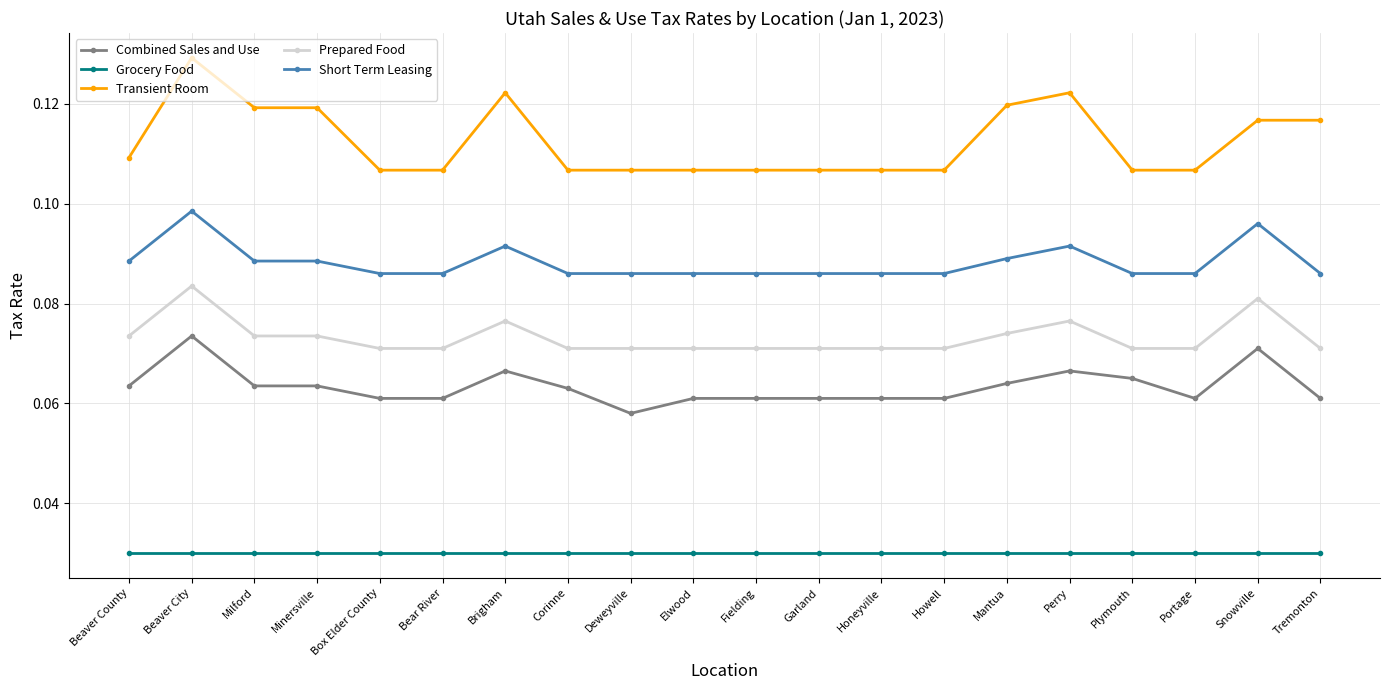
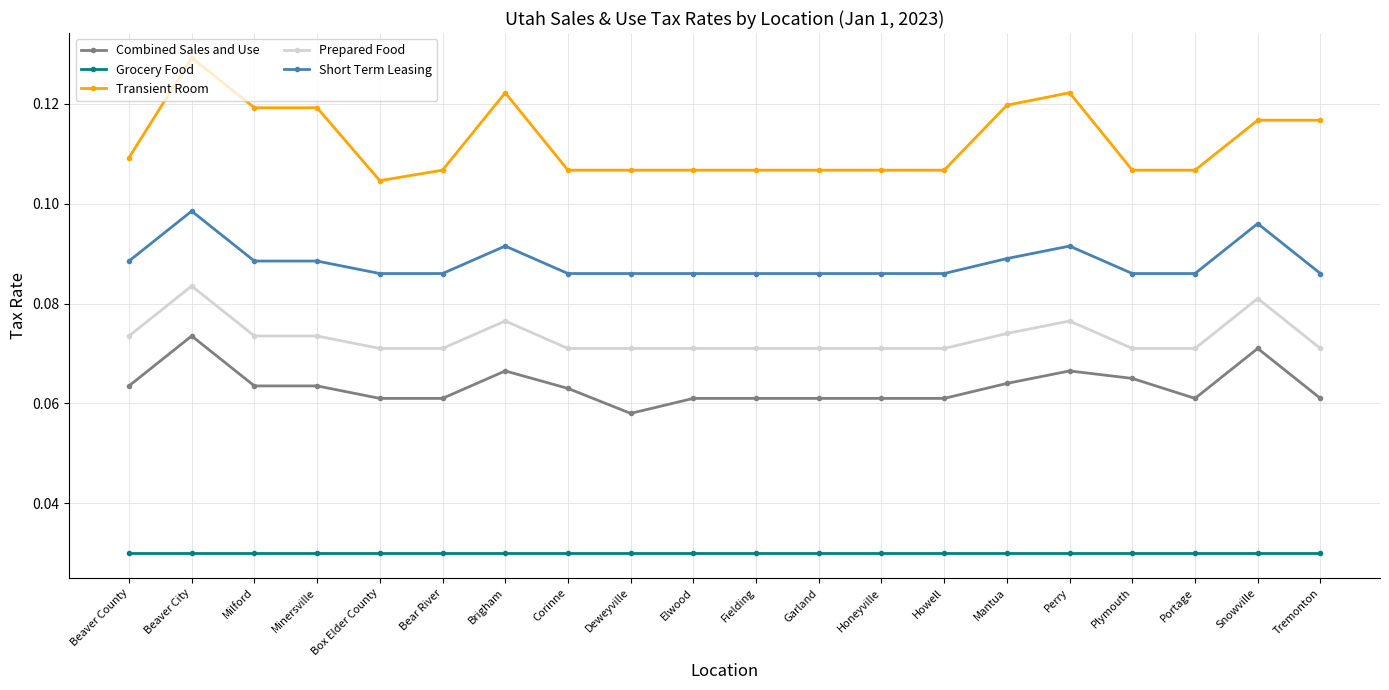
  {
    "Combined Sales and Use": {
      "Beaver County": 0.064,
      "Beaver City": 0.074,
      "Milford": 0.064,
      "Minersville": 0.064,
      "Box Elder County": 0.061,
      "Bear River": 0.061,
      "Brigham": 0.067,
      "Corinne": 0.063,
      "Deweyville": 0.058,
      "Elwood": 0.061,
      "Fielding": 0.061,
      "Garland": 0.061,
      "Honeyville": 0.061,
      "Howell": 0.061,
      "Mantua": 0.064,
      "Perry": 0.067,
      "Plymouth": 0.065,
      "Portage": 0.061,
      "Snowville": 0.071,
      "Tremonton": 0.061
    },
    "Grocery Food": {
      "Beaver County": 0.030,
      "Beaver City": 0.030,
      "Milford": 0.030,
      "Minersville": 0.030,
      "Box Elder County": 0.030,
      "Bear River": 0.030,
      "Brigham": 0.030,
      "Corinne": 0.030,
      "Deweyville": 0.030,
      "Elwood": 0.030,
      "Fielding": 0.030,
      "Garland": 0.030,
      "Honeyville": 0.030,
      "Howell": 0.030,
      "Mantua": 0.030,
      "Perry": 0.030,
      "Plymouth": 0.030,
      "Portage": 0.030,
      "Snowville": 0.030,
      "Tremonton": 0.030
    },
    "Transient Room": {
      "Beaver County": 0.109,
      "Milford": 0.119,
      "Minersville": 0.119,
-     "Box Elder County": 0.107,
+     "Box Elder County": 0.105,
      "Bear River": 0.107,
      "Brigham": 0.122,
      "Corinne": 0.107,
      "Deweyville": 0.107,
      "Elwood": 0.107,
      "Fielding": 0.107,
      "Garland": 0.107,
      "Honeyville": 0.107,
      "Howell": 0.107,
      "Mantua": 0.120,
      "Perry": 0.122,
      "Plymouth": 0.107,
      "Portage": 0.107,
      "Snowville": 0.117,
      "Tremonton": 0.117
    },
    "Prepared Food": {
      "Beaver County": 0.074,
      "Beaver City": 0.084,
      "Milford": 0.074,
      "Minersville": 0.074,
      "Box Elder County": 0.071,
      "Bear River": 0.071,
      "Brigham": 0.077,
      "Corinne": 0.071,
      "Deweyville": 0.071,
      "Elwood": 0.071,
      "Fielding": 0.071,
      "Garland": 0.071,
      "Honeyville": 0.071,
      "Howell": 0.071,
      "Mantua": 0.074,
      "Perry": 0.077,
      "Plymouth": 0.071,
      "Portage": 0.071,
      "Snowville": 0.081,
      "Tremonton": 0.071
    },
    "Short Term Leasing": {
      "Beaver County": 0.089,
      "Beaver City": 0.099,
      "Milford": 0.089,
      "Minersville": 0.089,
      "Box Elder County": 0.086,
      "Bear River": 0.086,
      "Brigham": 0.092,
      "Corinne": 0.086,
      "Deweyville": 0.086,
      "Elwood": 0.086,
      "Fielding": 0.086,
      "Garland": 0.086,
      "Honeyville": 0.086,
      "Howell": 0.086,
      "Mantua": 0.089,
      "Perry": 0.092,
      "Plymouth": 0.086,
      "Portage": 0.086,
      "Snowville": 0.096,
      "Tremonton": 0.086
    }
  }
